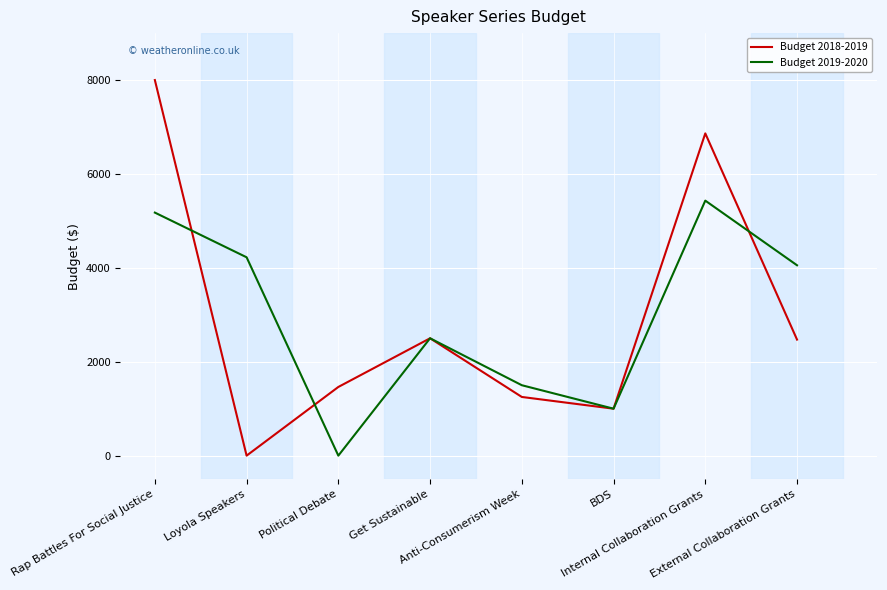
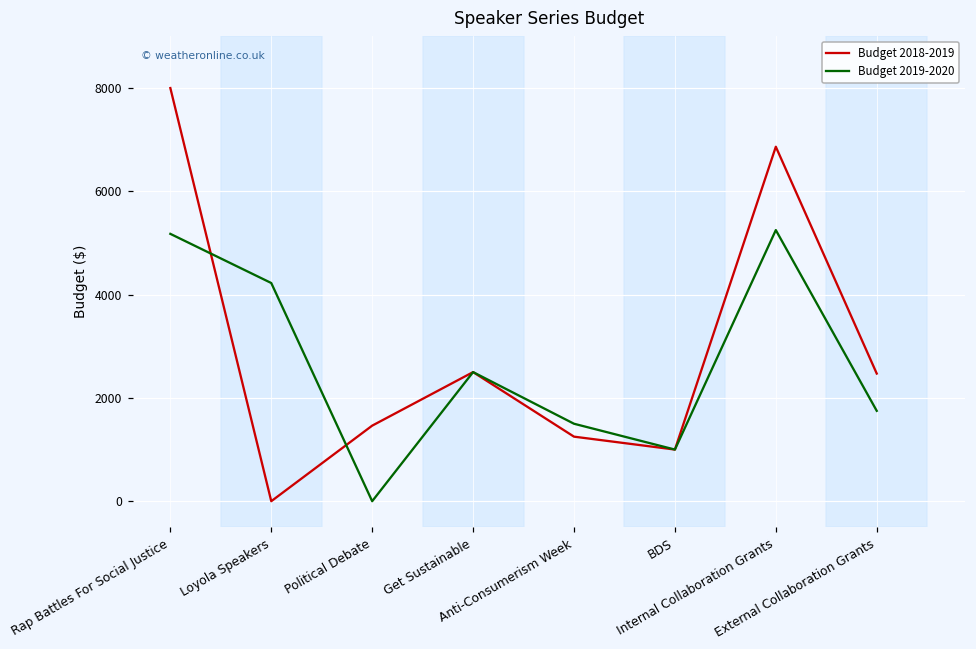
  {
    "Budget 2018-2019": {
      "Rap Battles For Social Justice": 8000,
      "Loyola Speakers": 0,
      "Political Debate": 1500,
      "Anti-Consumerism Week": 1300,
      "Internal Collaboration Grants": 6900,
      "External Collaboration Grants": 2500
    },
    "Budget 2019-2020": {
      "Rap Battles For Social Justice": 5200,
      "Loyola Speakers": 4200,
      "Political Debate": 0,
      "Anti-Consumerism Week": 1500,
-     "Internal Collaboration Grants": 5400,
-     "External Collaboration Grants": 4100
+     "Internal Collaboration Grants": 5300,
+     "External Collaboration Grants": 1800
    }
  }
